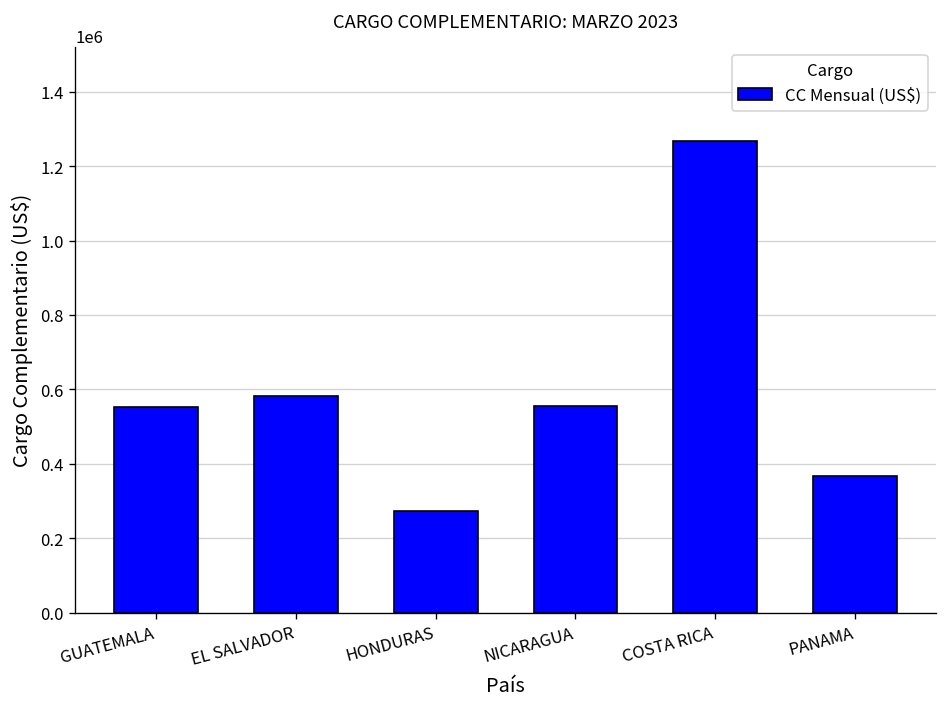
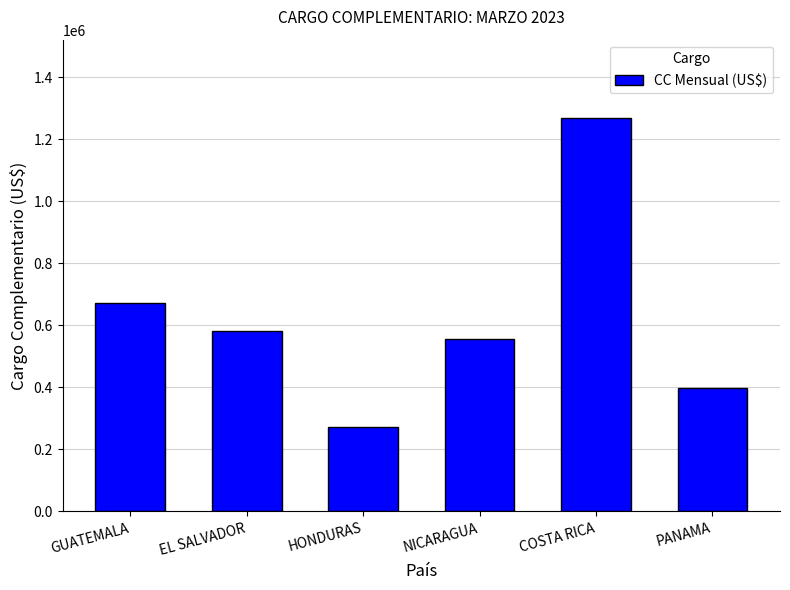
  {
-   "GUATEMALA": 550000,
+   "GUATEMALA": 670000,
    "EL SALVADOR": 580000,
    "HONDURAS": 270000,
    "NICARAGUA": 560000,
    "COSTA RICA": 1270000,
-   "PANAMA": 370000
+   "PANAMA": 400000
  }
